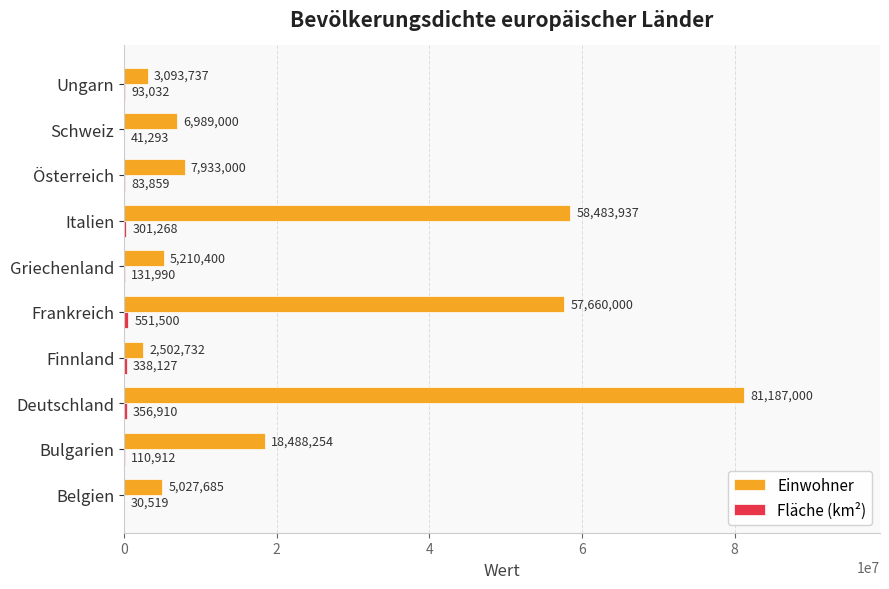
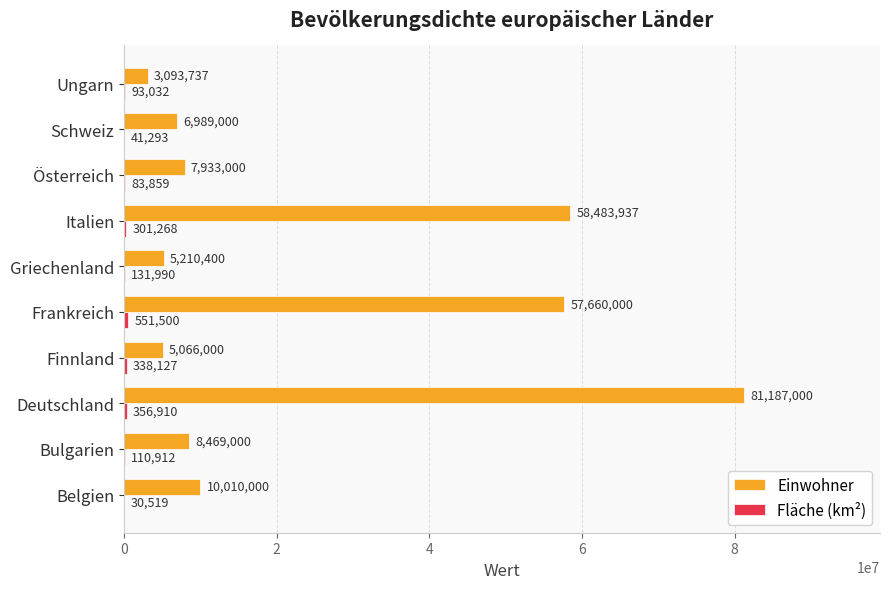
  {
    "Einwohner": {
      "Ungarn": "3,093,737",
      "Schweiz": "6,989,000",
      "Österreich": "7,933,000",
      "Italien": "58,483,937",
      "Griechenland": "5,210,400",
      "Frankreich": "57,660,000",
-     "Finnland": "2,502,732",
+     "Finnland": "5,066,000",
      "Deutschland": "81,187,000",
-     "Bulgarien": "18,488,254",
-     "Belgien": "5,027,685"
+     "Bulgarien": "8,469,000",
+     "Belgien": "10,010,000"
    },
    "Fläche (km²)": {
      "Ungarn": "93,032",
      "Schweiz": "41,293",
      "Österreich": "83,859",
      "Italien": "301,268",
      "Griechenland": "131,990",
      "Frankreich": "551,500",
      "Finnland": "338,127",
      "Deutschland": "356,910",
      "Bulgarien": "110,912",
      "Belgien": "30,519"
    }
  }
